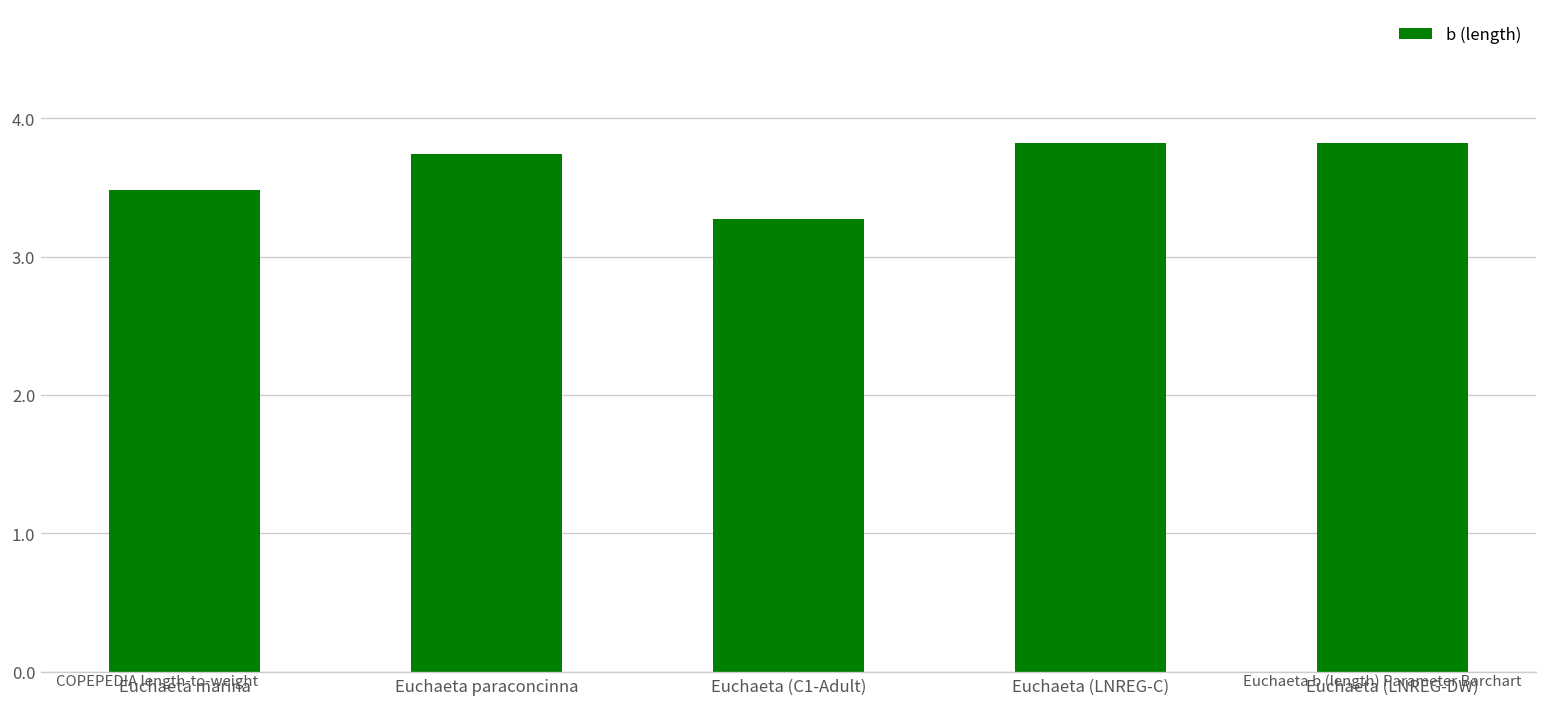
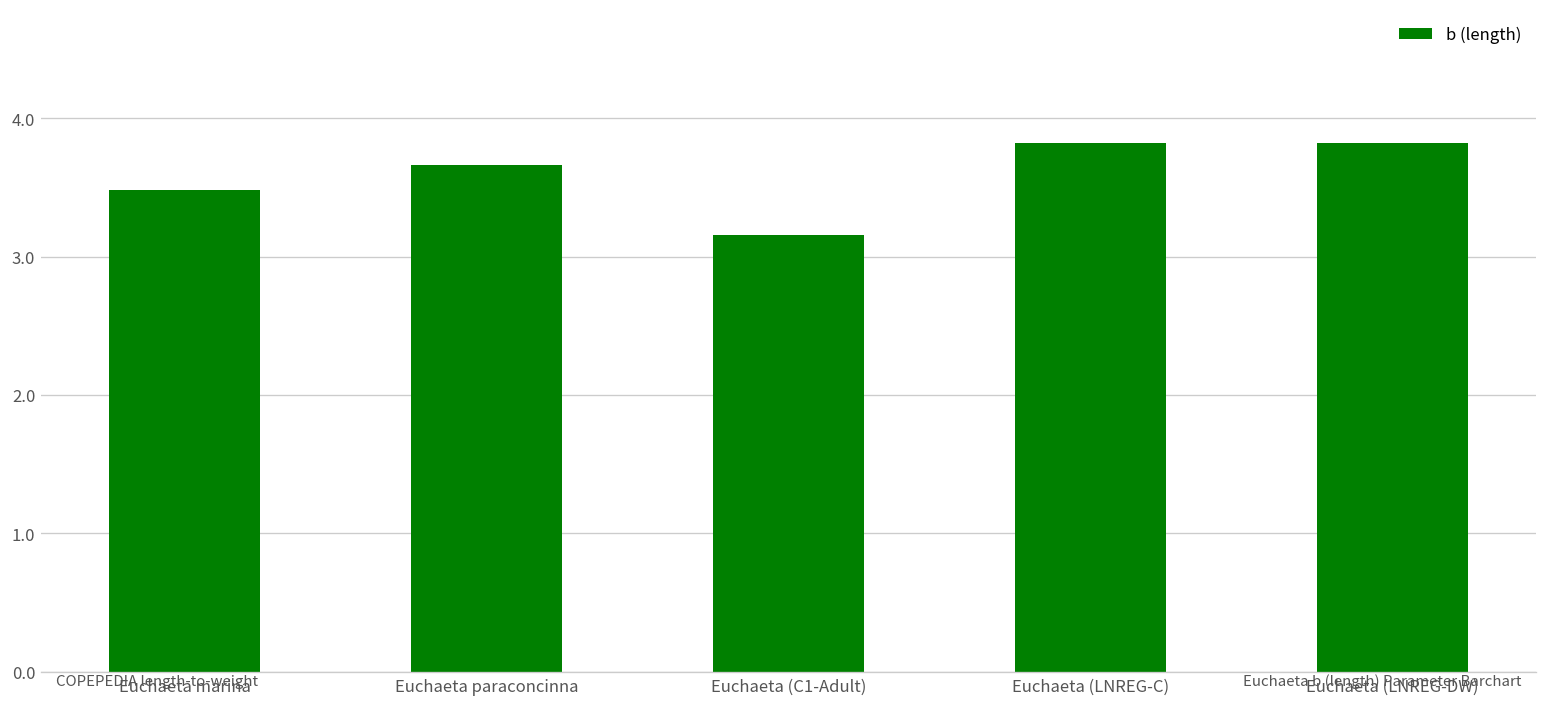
  {
    "Euchaeta marina": 3.48,
-   "Euchaeta paraconcinna": 3.74,
-   "Euchaeta (C1-Adult)": 3.27,
+   "Euchaeta paraconcinna": 3.66,
+   "Euchaeta (C1-Adult)": 3.16,
    "Euchaeta (LNREG-C)": 3.82,
    "Euchaeta (LNREG-DW)": 3.82
  }
